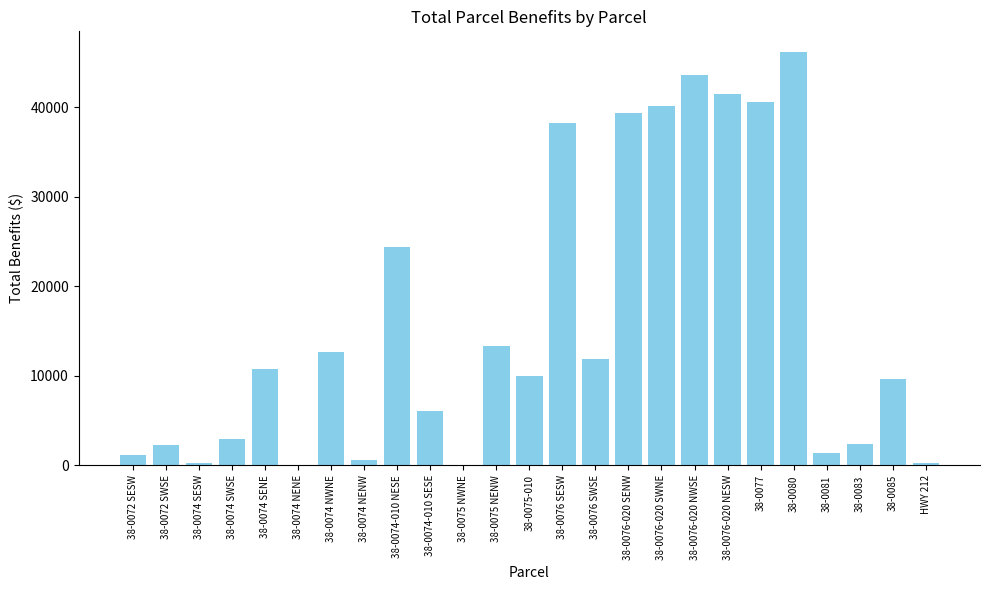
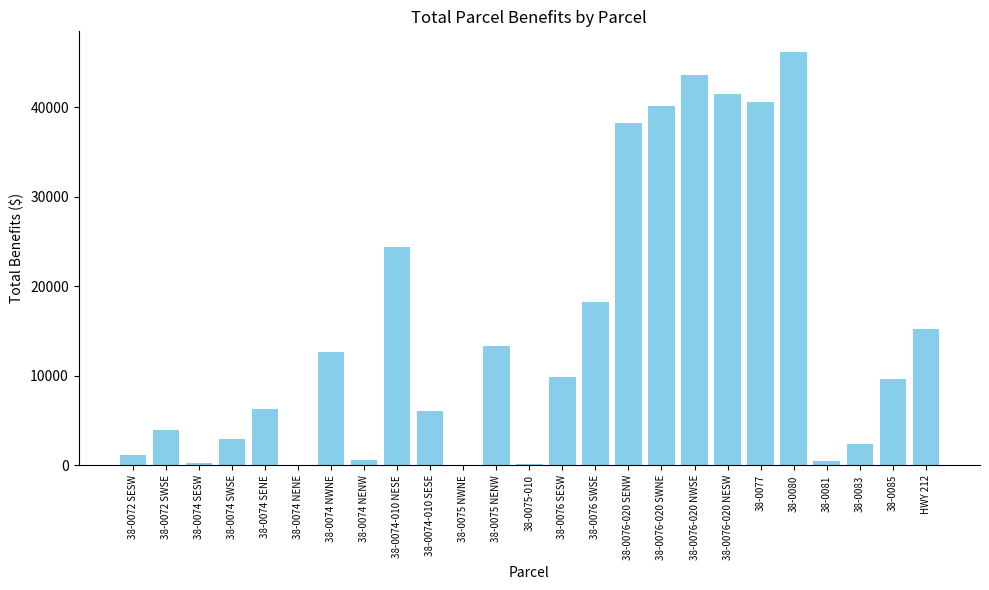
  {
    "38-0072 SESW": 1000,
-   "38-0072 SWSE": 2000,
+   "38-0072 SWSE": 4000,
    "38-0074 SWSE": 3000,
-   "38-0074 SENE": 11000,
+   "38-0074 SENE": 6000,
    "38-0074 NWNE": 13000,
    "38-0074 NENW": 1000,
    "38-0074-010 NESE": 24000,
    "38-0074-010 SESE": 6000,
    "38-0075 NENW": 13000,
-   "38-0075-010": 10000,
-   "38-0076 SESW": 38000,
-   "38-0076 SWSE": 12000,
-   "38-0076-020 SENW": 39000,
+   "38-0075-010": 0,
+   "38-0076 SESW": 10000,
+   "38-0076 SWSE": 18000,
+   "38-0076-020 SENW": 38000,
    "38-0076-020 SWNE": 40000,
    "38-0076-020 NWSE": 44000,
    "38-0076-020 NESW": 41000,
    "38-0077": 41000,
    "38-0080": 46000,
-   "38-0081": 1000,
+   "38-0081": 0,
    "38-0083": 2000,
    "38-0085": 10000,
-   "HWY 212": 0
+   "HWY 212": 15000
  }
